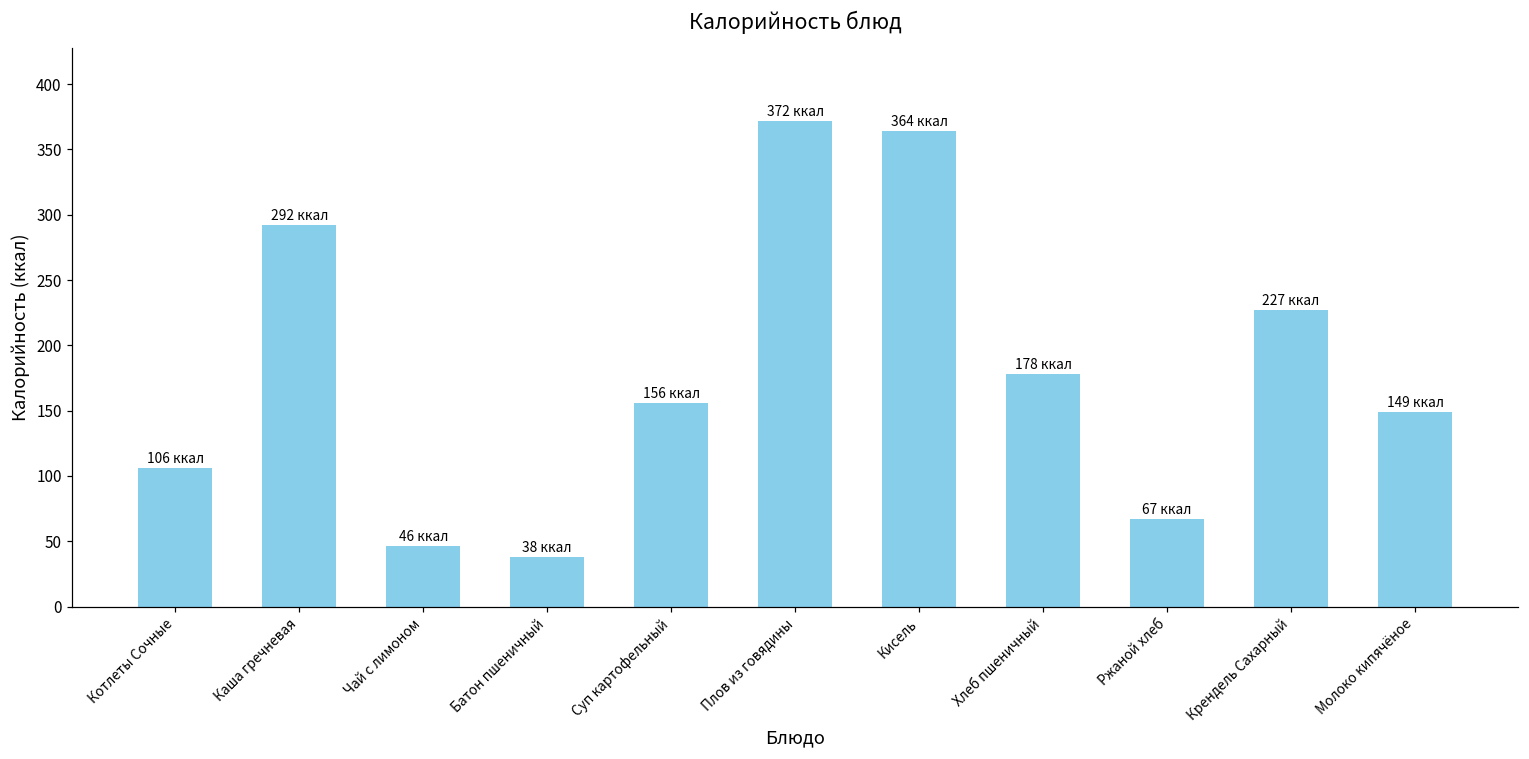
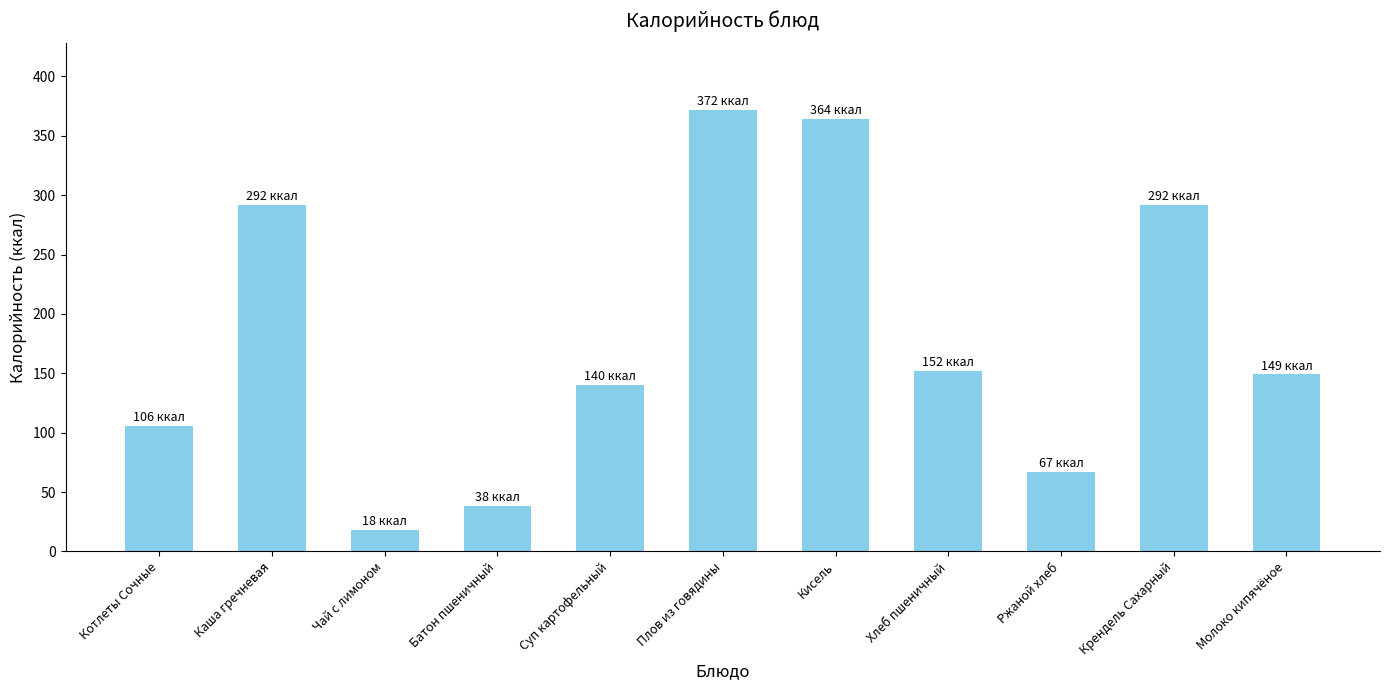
  {
    "Котлеты Сочные": 106,
    "Каша гречневая": 292,
-   "Чай с лимоном": 46,
+   "Чай с лимоном": 18,
    "Батон пшеничный": 38,
-   "Суп картофельный": 156,
+   "Суп картофельный": 140,
    "Плов из говядины": 372,
    "Кисель": 364,
-   "Хлеб пшеничный": 178,
+   "Хлеб пшеничный": 152,
    "Ржаной хлеб": 67,
-   "Крендель Сахарный": 227,
+   "Крендель Сахарный": 292,
    "Молоко кипячёное": 149
  }
